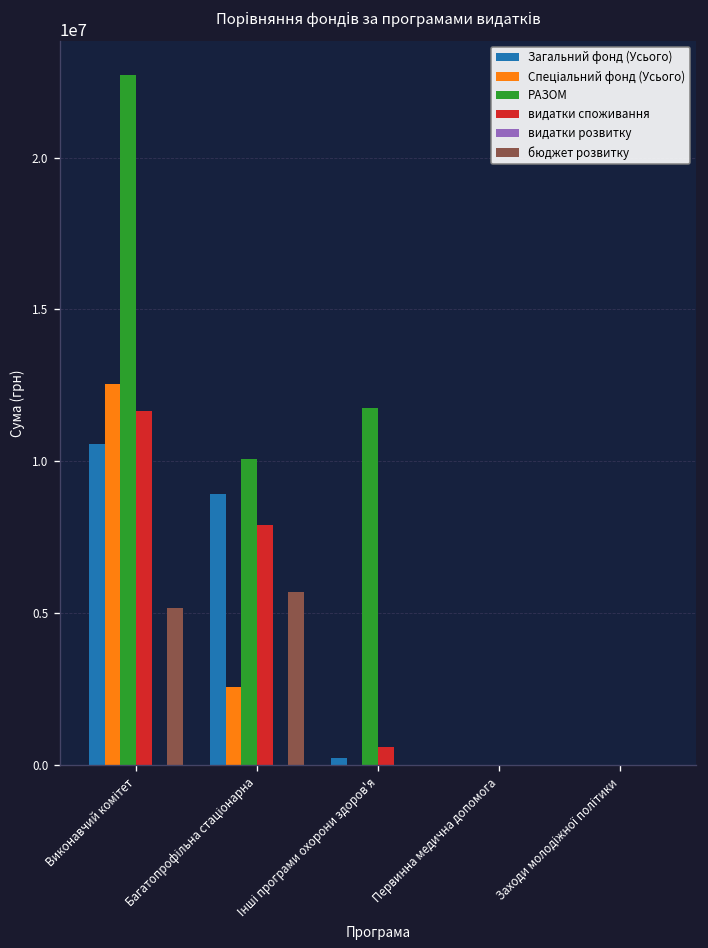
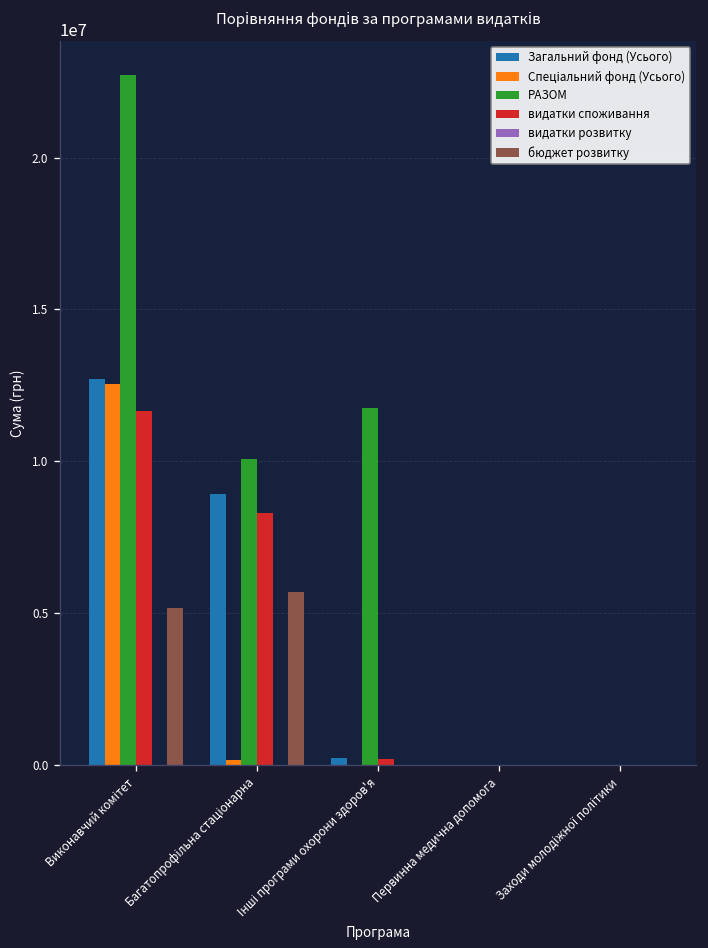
  {
    "Загальний фонд (Усього)": {
-     "Виконавчий комітет": 10600000,
+     "Виконавчий комітет": 12700000,
      "Багатопрофільна стаціонарна": 8900000,
      "Інші програми охорони здоров'я": 200000,
      "Первинна медична допомога": 0,
      "Заходи молодіжної політики": 0
    },
    "Спеціальний фонд (Усього)": {
      "Виконавчий комітет": 12500000,
-     "Багатопрофільна стаціонарна": 2600000,
+     "Багатопрофільна стаціонарна": 200000,
      "Інші програми охорони здоров'я": 0,
      "Первинна медична допомога": 0,
      "Заходи молодіжної політики": 0
    },
    "РАЗОМ": {
      "Виконавчий комітет": 22700000,
      "Багатопрофільна стаціонарна": 10100000,
      "Інші програми охорони здоров'я": 11800000,
      "Первинна медична допомога": 0,
      "Заходи молодіжної політики": 0
    },
    "видатки споживання": {
      "Виконавчий комітет": 11700000,
-     "Багатопрофільна стаціонарна": 7900000,
-     "Інші програми охорони здоров'я": 600000,
+     "Багатопрофільна стаціонарна": 8300000,
+     "Інші програми охорони здоров'я": 200000,
      "Первинна медична допомога": 0,
      "Заходи молодіжної політики": 0
    },
    "видатки розвитку": {
      "Виконавчий комітет": 0,
      "Багатопрофільна стаціонарна": 0,
      "Інші програми охорони здоров'я": 0,
      "Первинна медична допомога": 0,
      "Заходи молодіжної політики": 0
    },
    "бюджет розвитку": {
      "Виконавчий комітет": 5200000,
      "Багатопрофільна стаціонарна": 5700000,
      "Інші програми охорони здоров'я": 0,
      "Первинна медична допомога": 0,
      "Заходи молодіжної політики": 0
    }
  }
